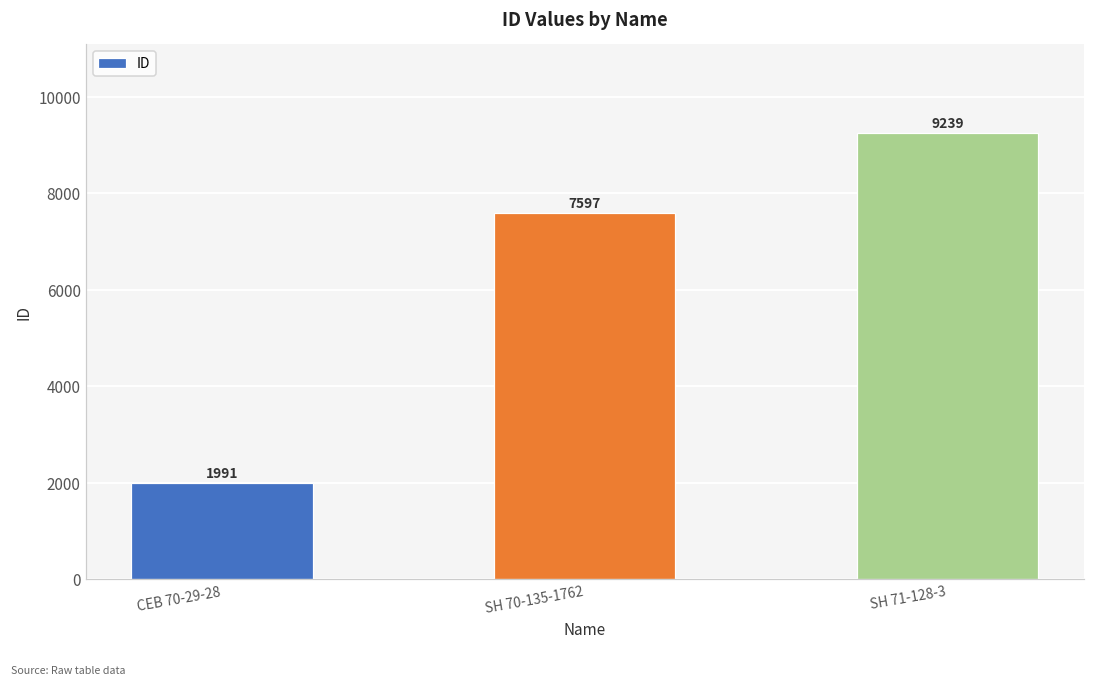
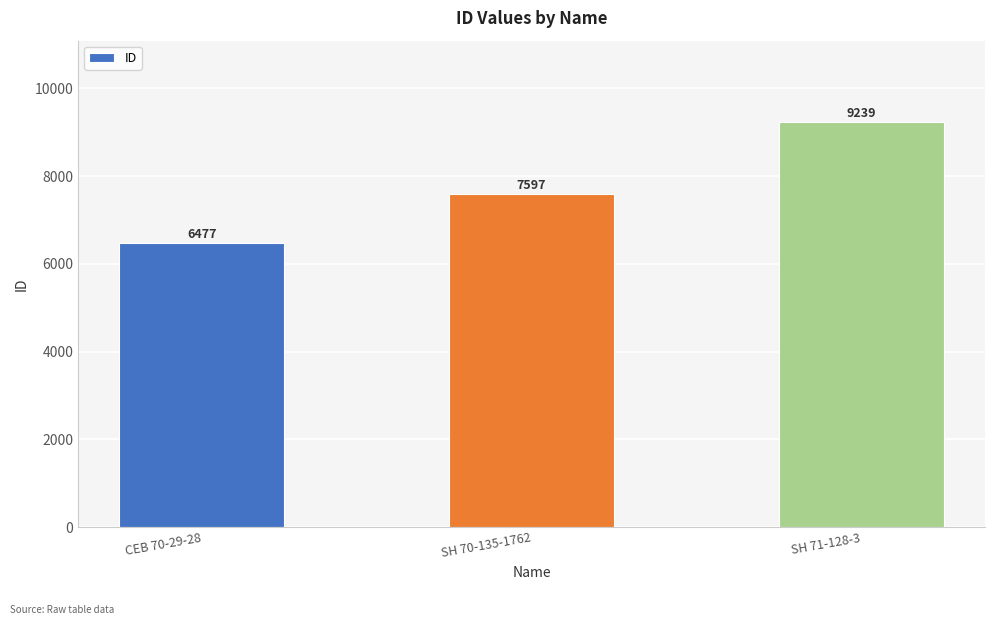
  {
-   "CEB 70-29-28": 1991,
+   "CEB 70-29-28": 6477,
    "SH 70-135-1762": 7597,
    "SH 71-128-3": 9239
  }
